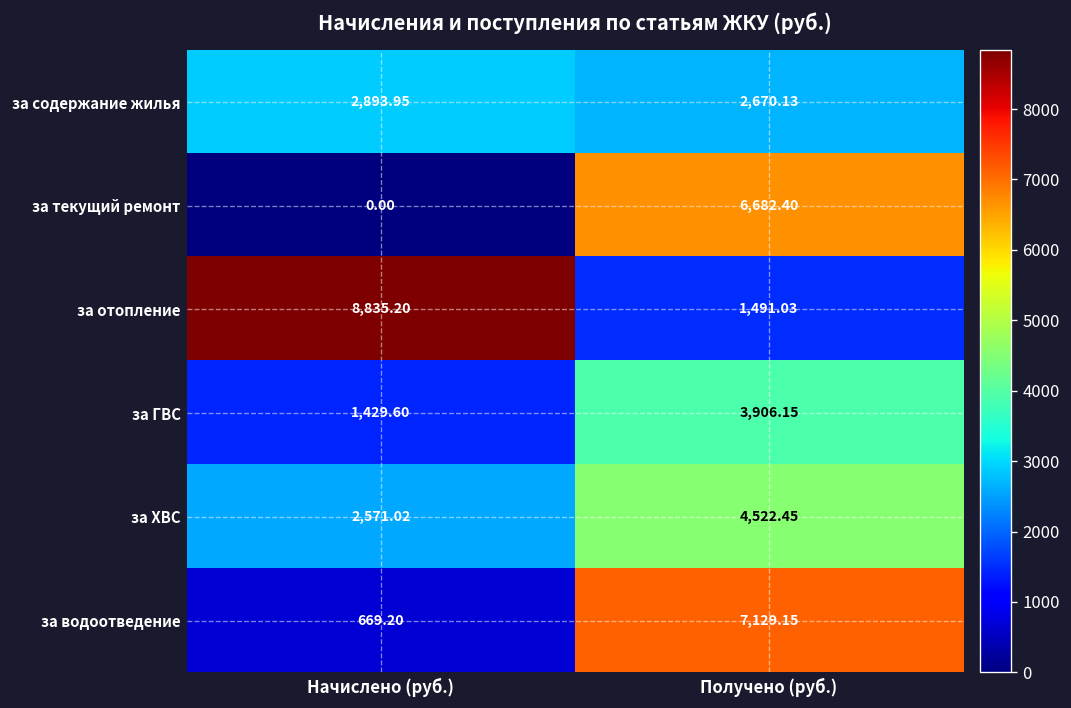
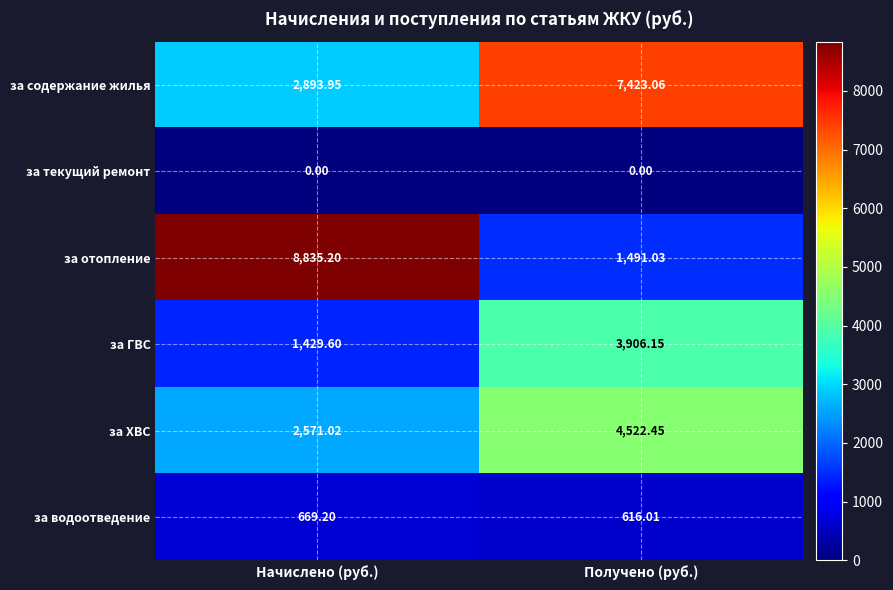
  {
    "за содержание жилья": {
      "Начислено (руб.)": "2,893.95",
-     "Получено (руб.)": "2,670.13"
+     "Получено (руб.)": "7,423.06"
    },
    "за текущий ремонт": {
      "Начислено (руб.)": "0.00",
-     "Получено (руб.)": "6,682.40"
+     "Получено (руб.)": "0.00"
    },
    "за отопление": {
      "Начислено (руб.)": "8,835.20",
      "Получено (руб.)": "1,491.03"
    },
    "за ГВС": {
      "Начислено (руб.)": "1,429.60",
      "Получено (руб.)": "3,906.15"
    },
    "за ХВС": {
      "Начислено (руб.)": "2,571.02",
      "Получено (руб.)": "4,522.45"
    },
    "за водоотведение": {
      "Начислено (руб.)": "669.20",
-     "Получено (руб.)": "7,129.15"
+     "Получено (руб.)": "616.01"
    }
  }
